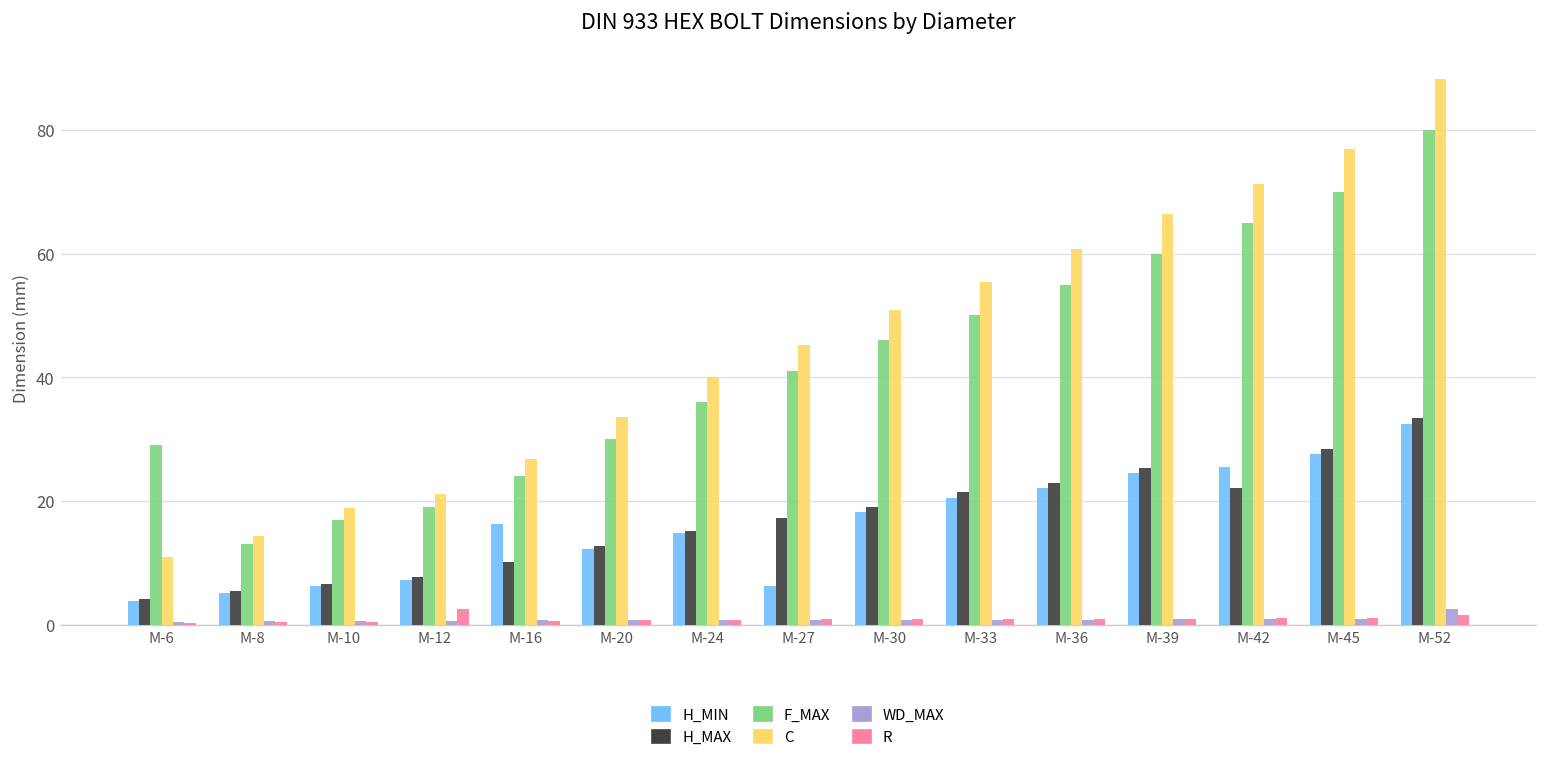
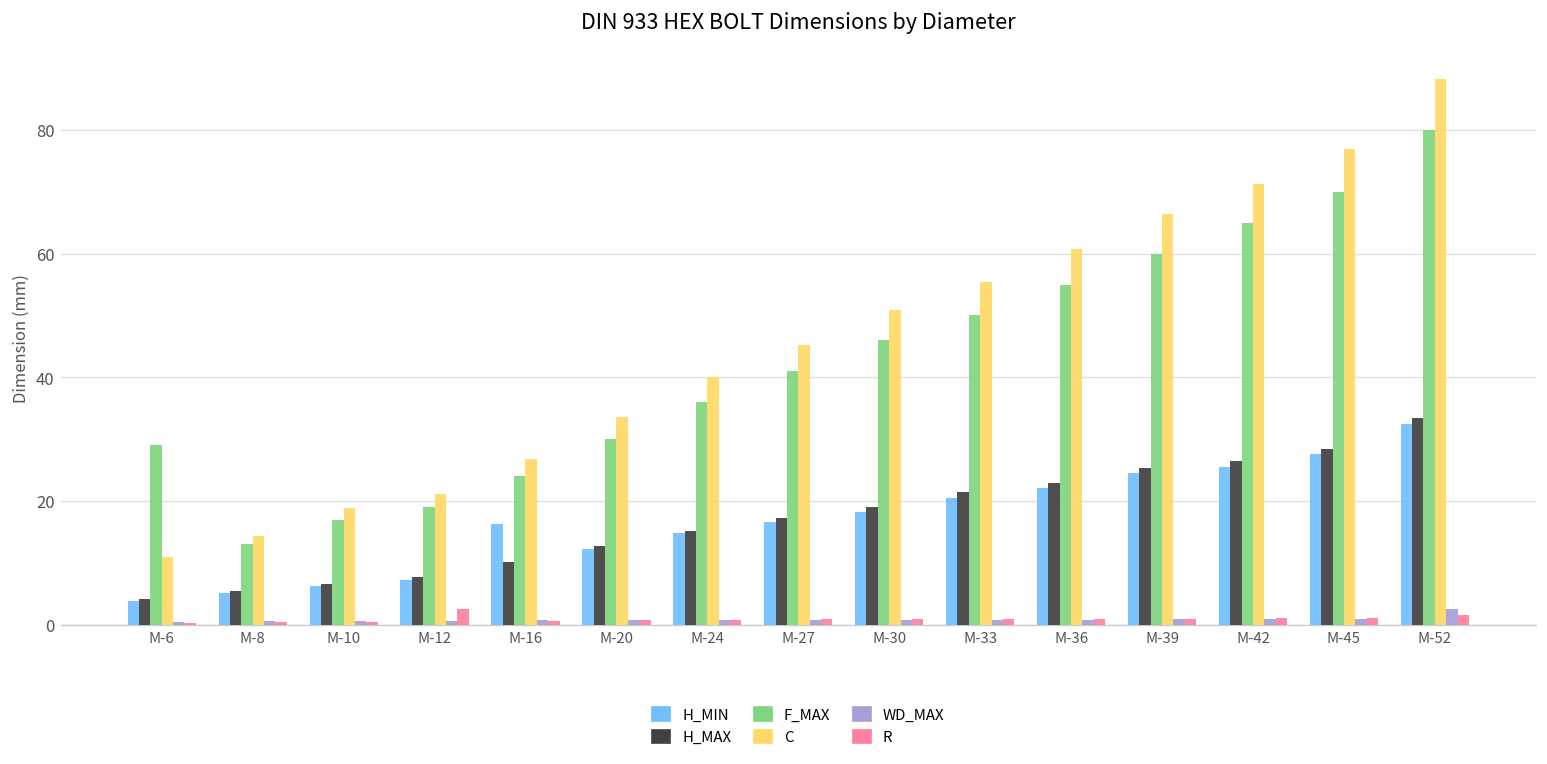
  {
    "H_MIN": {
      "M-6": 4,
      "M-8": 5,
      "M-10": 6,
      "M-12": 7,
      "M-16": 16,
      "M-20": 12,
      "M-24": 15,
-     "M-27": 6,
+     "M-27": 17,
      "M-30": 18,
      "M-33": 21,
      "M-36": 22,
      "M-39": 25,
      "M-42": 26,
      "M-45": 28,
      "M-52": 33
    },
    "H_MAX": {
      "M-6": 4,
      "M-8": 5,
      "M-10": 7,
      "M-12": 8,
      "M-16": 10,
      "M-20": 13,
      "M-24": 15,
      "M-27": 17,
      "M-30": 19,
      "M-33": 21,
      "M-36": 23,
      "M-39": 25,
-     "M-42": 22,
+     "M-42": 26,
      "M-45": 28,
      "M-52": 34
    },
    "F_MAX": {
      "M-6": 29,
      "M-8": 13,
      "M-10": 17,
      "M-12": 19,
      "M-16": 24,
      "M-20": 30,
      "M-24": 36,
      "M-27": 41,
      "M-30": 46,
      "M-33": 50,
      "M-36": 55,
      "M-39": 60,
      "M-42": 65,
      "M-45": 70,
      "M-52": 80
    },
    "C": {
      "M-6": 11,
      "M-8": 14,
      "M-10": 19,
      "M-12": 21,
      "M-16": 27,
      "M-20": 34,
      "M-24": 40,
      "M-27": 45,
      "M-30": 51,
      "M-33": 55,
      "M-36": 61,
      "M-39": 66,
      "M-42": 71,
      "M-45": 77,
      "M-52": 88
    },
    "WD_MAX": {
      "M-6": 1,
      "M-8": 1,
      "M-10": 1,
      "M-12": 1,
      "M-16": 1,
      "M-20": 1,
      "M-24": 1,
      "M-27": 1,
      "M-30": 1,
      "M-33": 1,
      "M-36": 1,
      "M-39": 1,
      "M-42": 1,
      "M-45": 1,
      "M-52": 3
    },
    "R": {
      "M-12": 3,
      "M-16": 1,
      "M-20": 1,
      "M-24": 1,
      "M-27": 1,
      "M-30": 1,
      "M-33": 1,
      "M-36": 1,
      "M-39": 1,
      "M-42": 1,
      "M-45": 1,
      "M-52": 2
    }
  }
